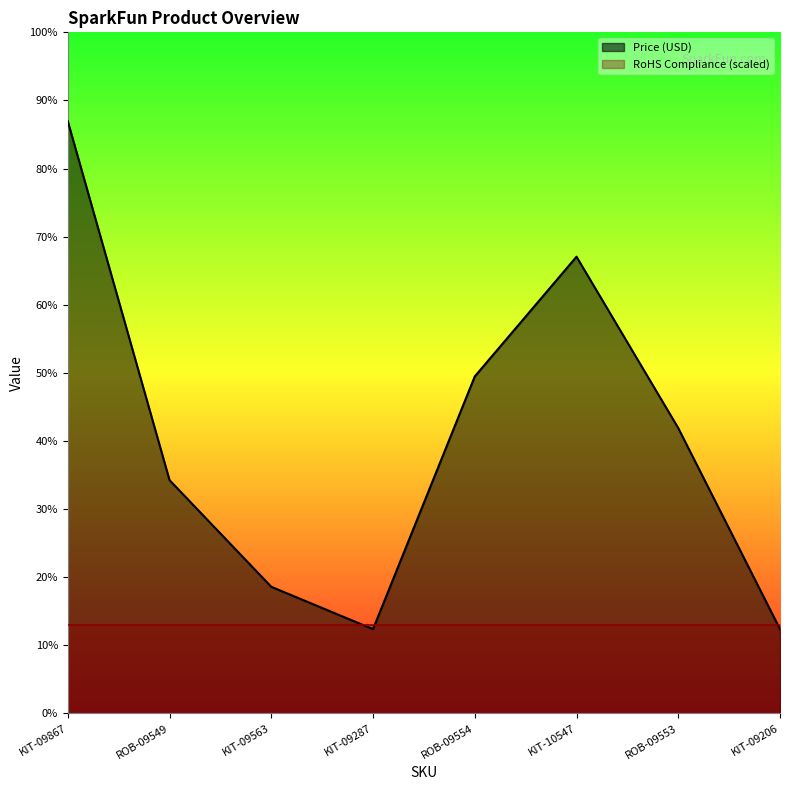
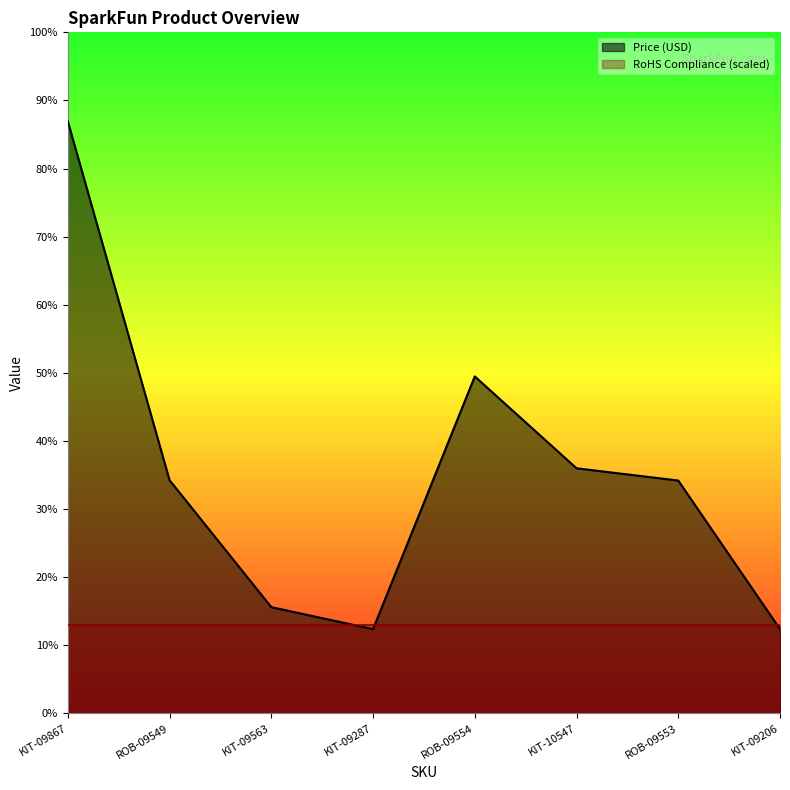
  {
    "Price (USD)": {
      "KIT-09867": "87%",
      "ROB-09549": "34%",
-     "KIT-09563": "19%",
+     "KIT-09563": "16%",
      "KIT-09287": "12%",
      "ROB-09554": "49%",
-     "KIT-10547": "67%",
-     "ROB-09553": "42%",
+     "KIT-10547": "36%",
+     "ROB-09553": "34%",
      "KIT-09206": "12%"
    },
    "RoHS Compliance (scaled)": {
      "KIT-09867": "13%",
      "ROB-09549": "13%",
      "KIT-09563": "13%",
      "KIT-09287": "13%",
      "ROB-09554": "13%",
      "KIT-10547": "13%",
      "ROB-09553": "13%",
      "KIT-09206": "13%"
    }
  }
